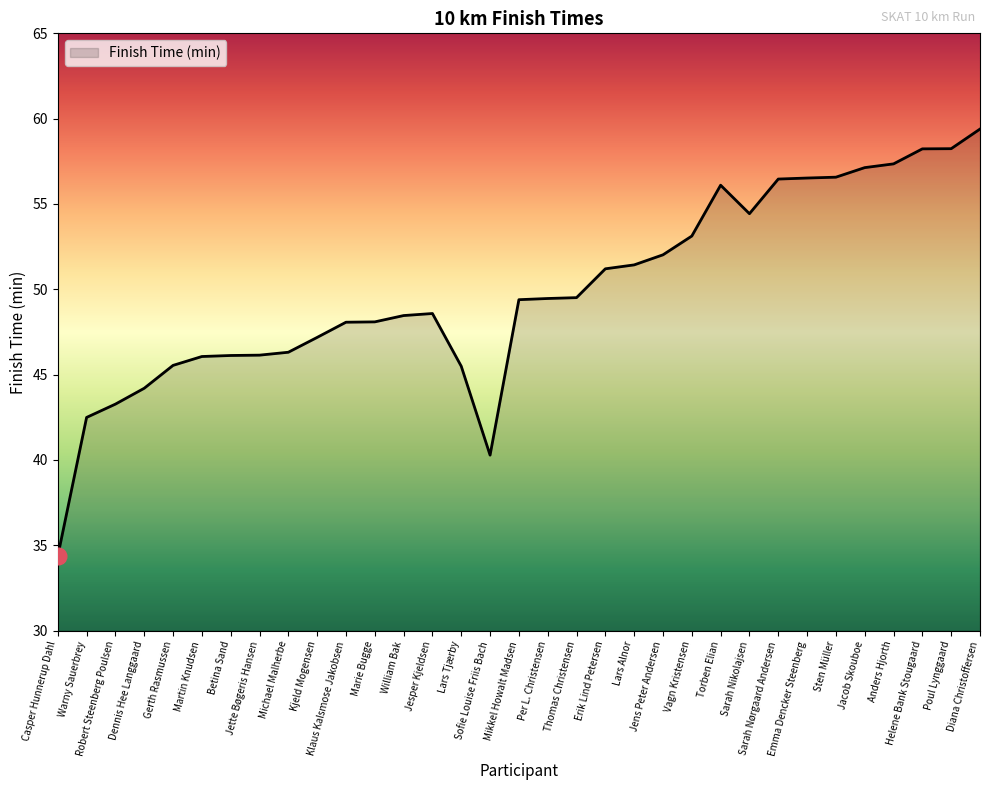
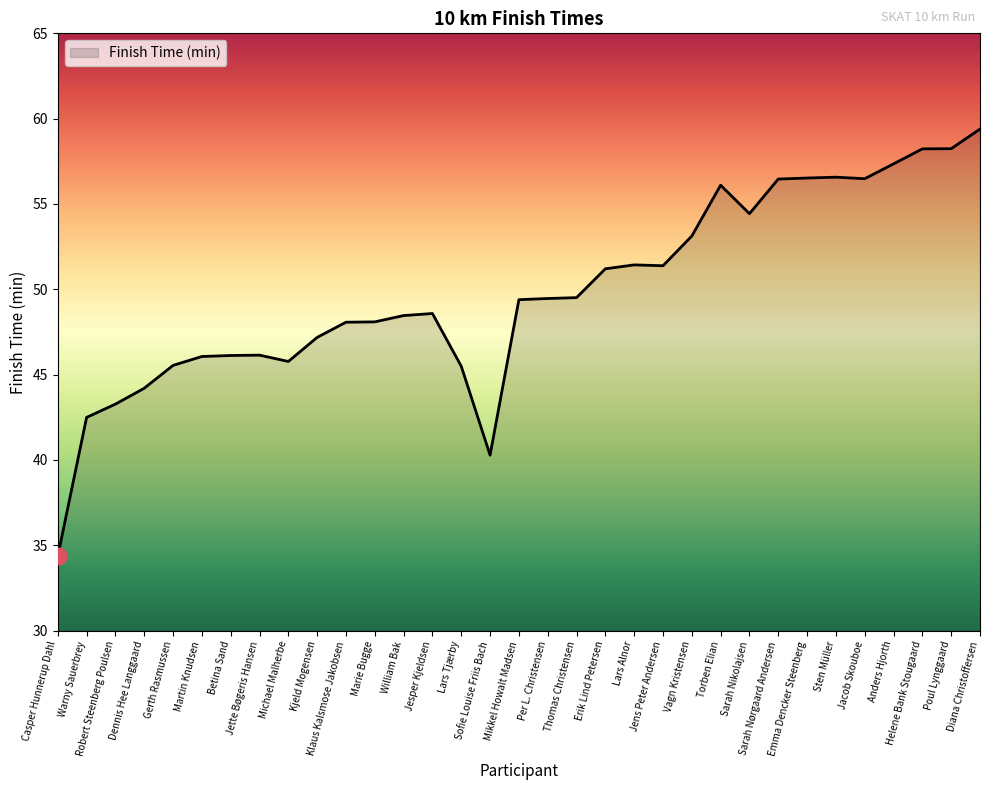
  {
    "Finish Time (min)": {
      "Warny Sauerbrey": 42.5,
      "Robert Steenberg Poulsen": 43.3,
      "Dennis Hee Langgaard": 44.2,
      "Gerth Rasmussen": 45.5,
      "Martin Knudsen": 46.1,
      "Betina Sand": 46.1,
      "Jette Bøgeris Hansen": 46.1,
-     "Michael Malherbe": 46.3,
+     "Michael Malherbe": 45.8,
      "Kjeld Mogensen": 47.2,
      "Klaus Kalsmose Jakobsen": 48.1,
      "Marie Bugge": 48.1,
      "William Bak": 48.5,
      "Jesper Kjeldsen": 48.6,
      "Lars Tjærby": 45.5,
      "Sofie Louise Friis Bach": 40.3,
      "Mikkel Howalt Madsen": 49.4,
      "Per L. Christensen": 49.5,
      "Thomas Christensen": 49.5,
      "Erik Lind Petersen": 51.2,
      "Lars Alnor": 51.4,
-     "Jens Peter Andersen": 52.0,
+     "Jens Peter Andersen": 51.4,
      "Vagn Kristensen": 53.1,
      "Torben Elian": 56.1,
      "Sarah Nikolajsen": 54.4,
      "Sarah Nørgaard Andersen": 56.5,
      "Emma Dencker Steenberg": 56.5,
      "Sten Müller": 56.6,
-     "Jacob Skouboe": 57.1,
+     "Jacob Skouboe": 56.5,
      "Anders Hjorth": 57.4,
      "Helene Bank Stougaard": 58.2,
      "Poul Lynggaard": 58.2,
      "Diana Christoffersen": 59.4
    }
  }
